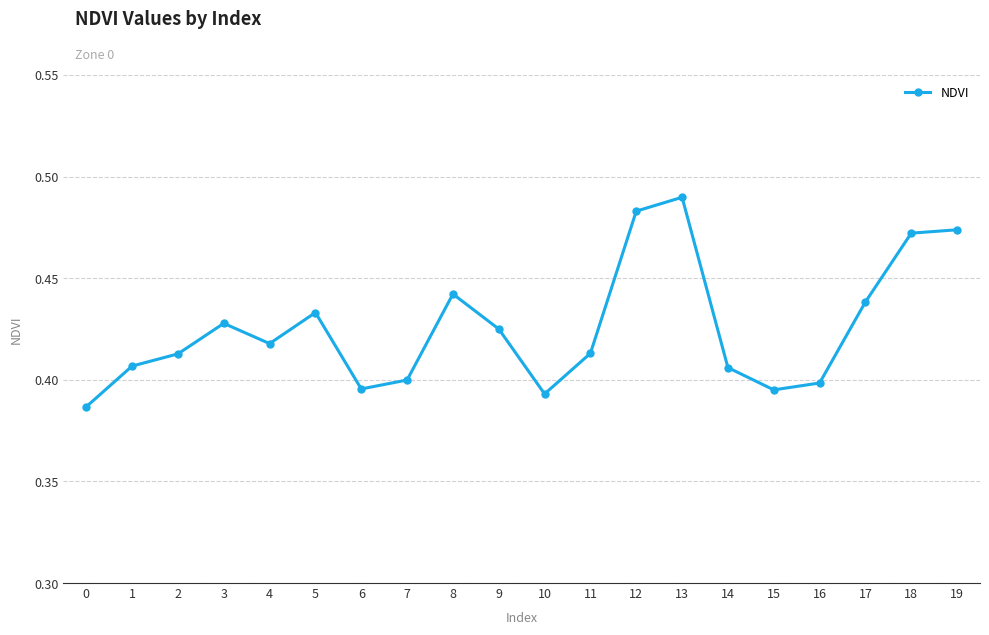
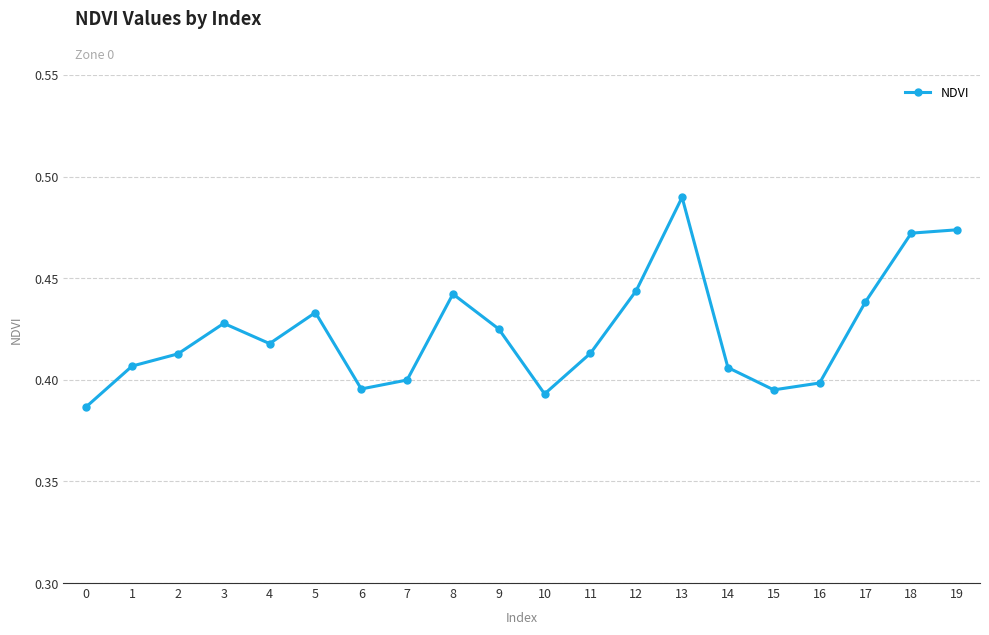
  {
    "0": 0.387,
    "1": 0.407,
    "2": 0.413,
    "3": 0.428,
    "4": 0.418,
    "5": 0.433,
    "6": 0.396,
    "7": 0.400,
    "8": 0.442,
    "9": 0.425,
    "10": 0.393,
    "11": 0.413,
-   "12": 0.483,
+   "12": 0.444,
    "13": 0.490,
    "14": 0.406,
    "15": 0.395,
    "16": 0.398,
    "17": 0.438,
    "18": 0.472,
    "19": 0.474
  }
